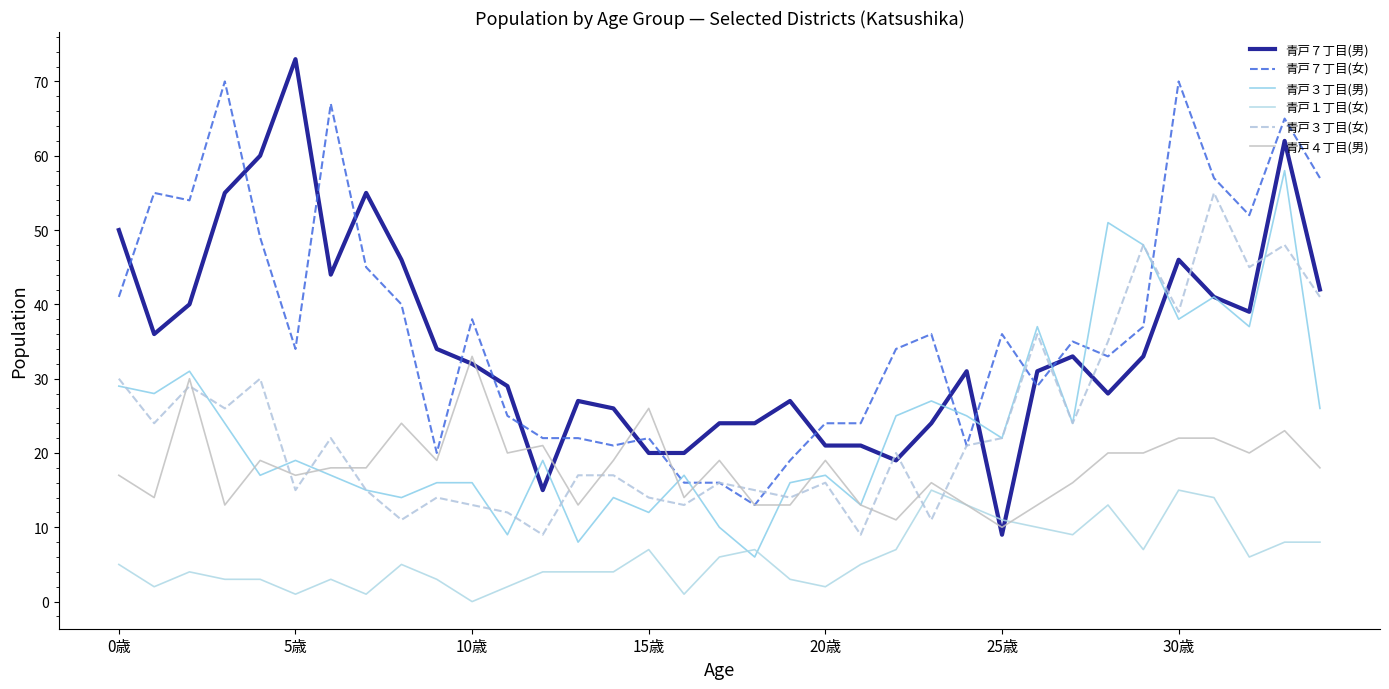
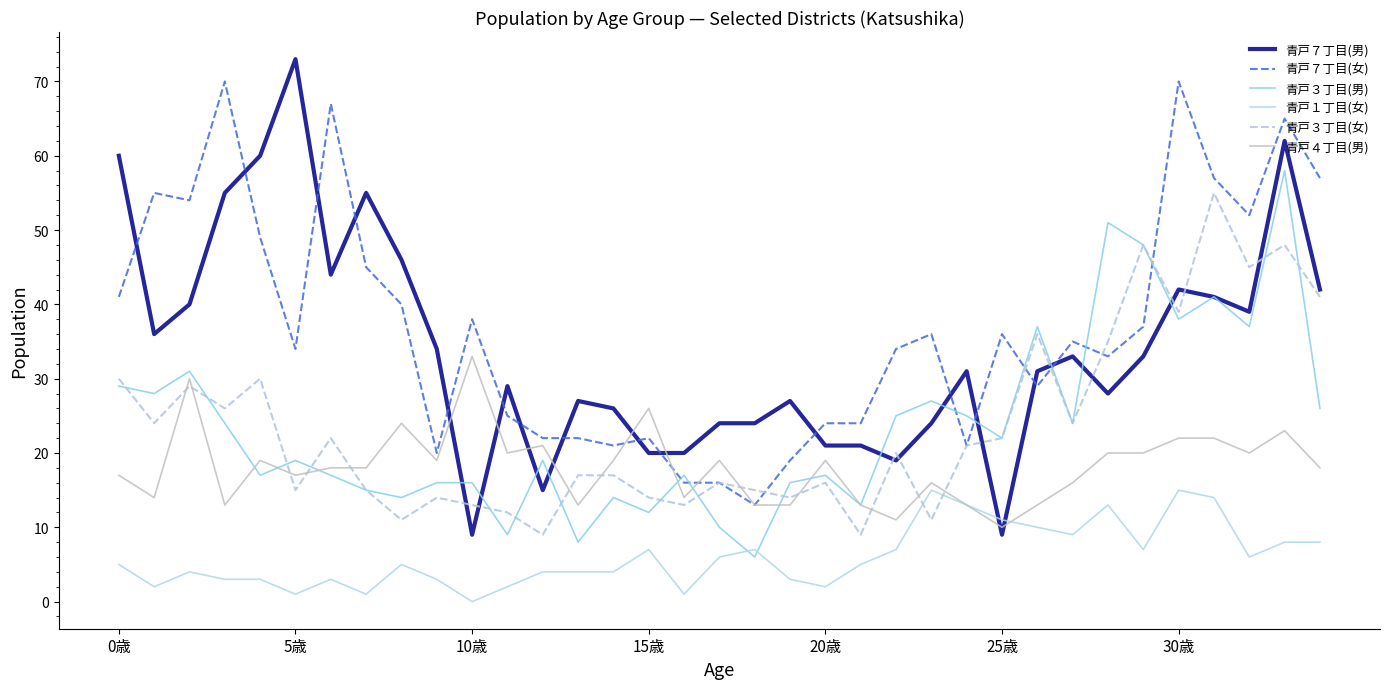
  {
    "青戸７丁目(男)": {
-     "0歳": 50,
+     "0歳": 60,
      "5歳": 73,
-     "10歳": 32,
+     "10歳": 9,
      "15歳": 20,
      "20歳": 21,
      "25歳": 9,
-     "30歳": 46
+     "30歳": 42
    },
    "青戸７丁目(女)": {
      "0歳": 41,
      "5歳": 34,
      "10歳": 38,
      "15歳": 22,
      "20歳": 24,
      "25歳": 36,
      "30歳": 70
    }
  }
